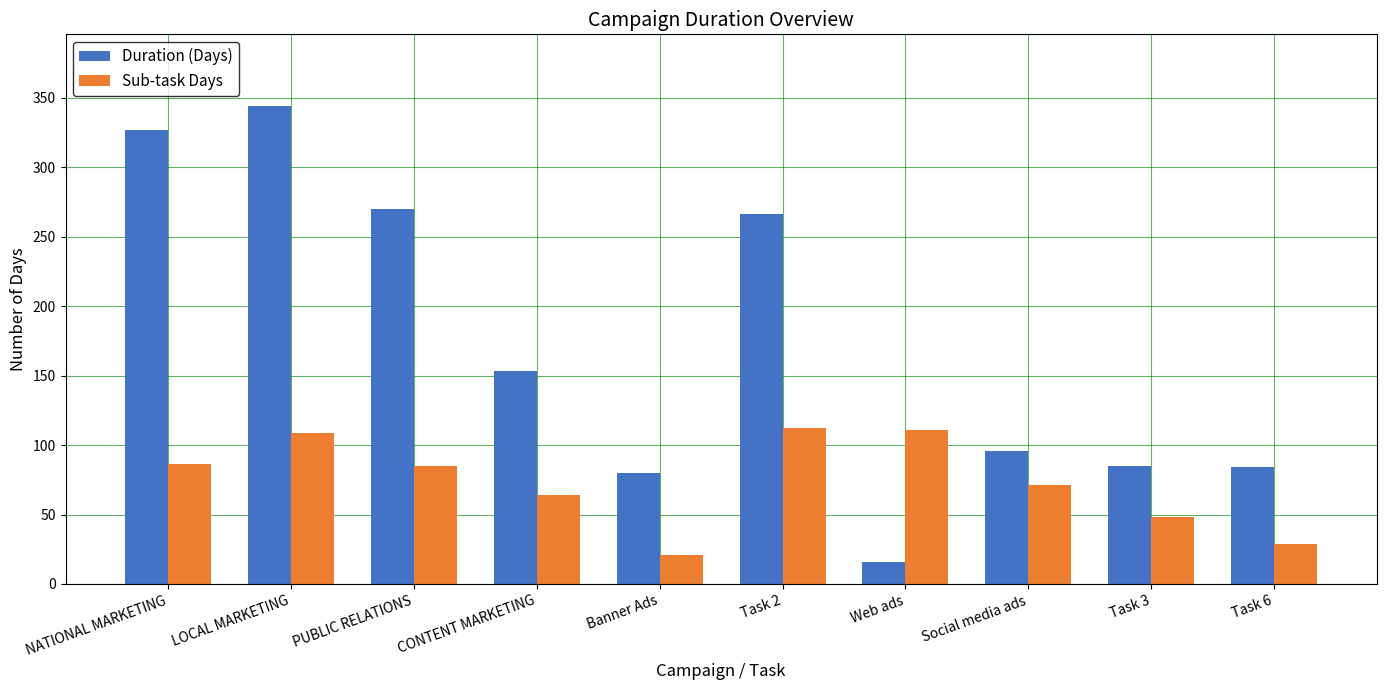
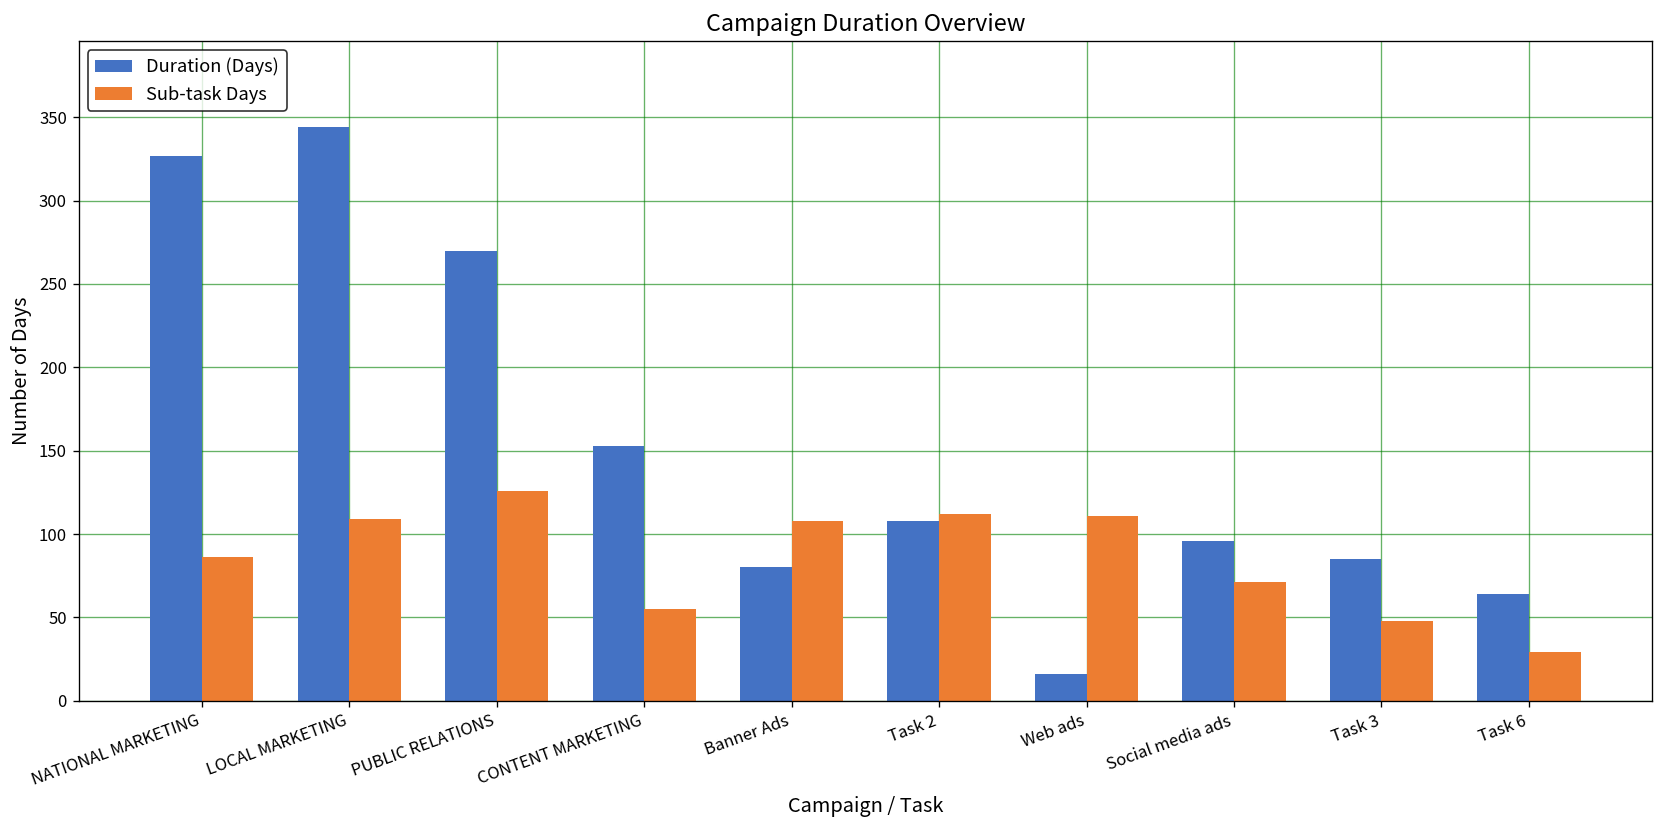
  {
    "Duration (Days)": {
      "NATIONAL MARKETING": 327,
      "LOCAL MARKETING": 344,
      "PUBLIC RELATIONS": 270,
      "CONTENT MARKETING": 153,
      "Banner Ads": 80,
-     "Task 2": 266,
+     "Task 2": 108,
      "Web ads": 16,
      "Social media ads": 96,
      "Task 3": 85,
-     "Task 6": 84
+     "Task 6": 64
    },
    "Sub-task Days": {
      "NATIONAL MARKETING": 86,
      "LOCAL MARKETING": 109,
-     "PUBLIC RELATIONS": 85,
-     "CONTENT MARKETING": 64,
-     "Banner Ads": 21,
+     "PUBLIC RELATIONS": 126,
+     "CONTENT MARKETING": 55,
+     "Banner Ads": 108,
      "Task 2": 112,
      "Web ads": 111,
      "Social media ads": 71,
      "Task 3": 48,
      "Task 6": 29
    }
  }
